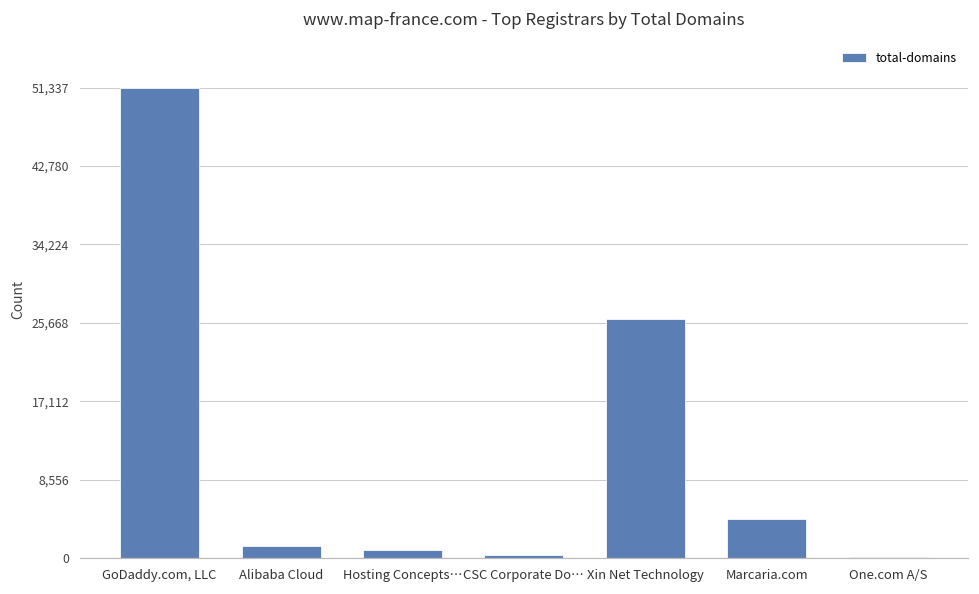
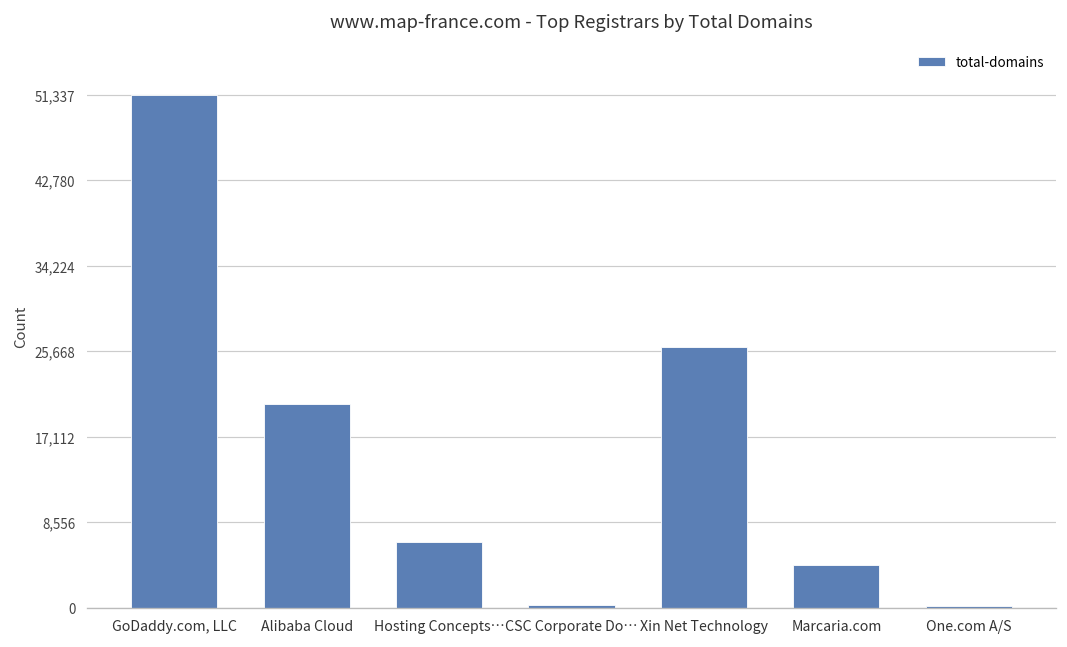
  {
    "GoDaddy.com, LLC": "51,000",
-   "Alibaba Cloud": "1,000",
-   "Hosting Concepts…": "1,000",
+   "Alibaba Cloud": "20,000",
+   "Hosting Concepts…": "7,000",
    "Xin Net Technology": "26,000",
    "Marcaria.com": "4,000"
  }
